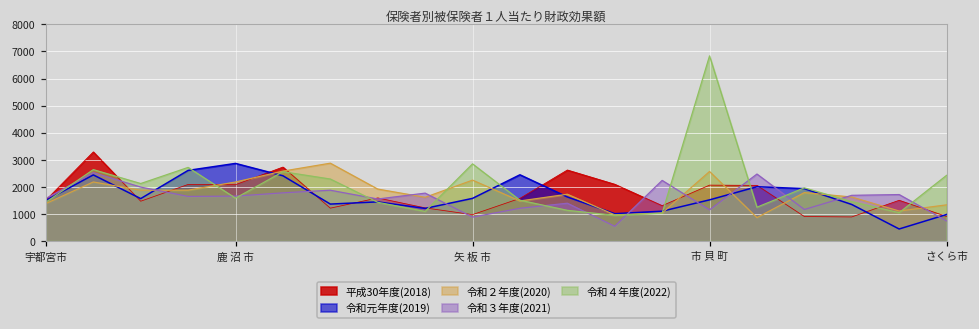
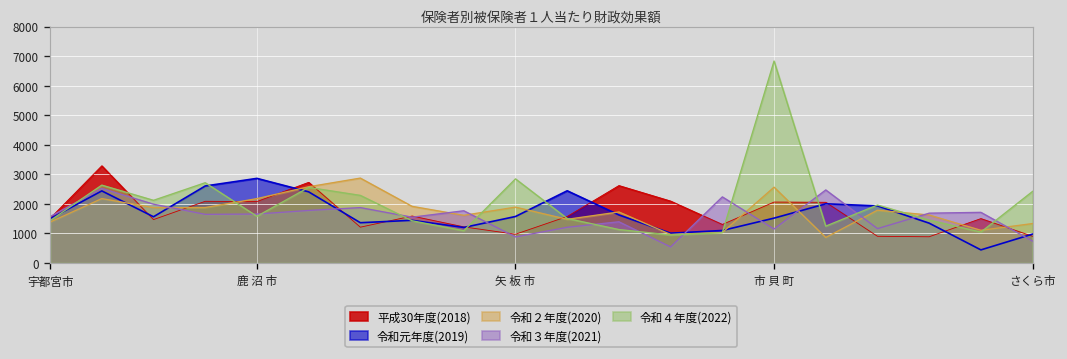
  {
    "平成30年度(2018)": {
      "市 貝 町": 2100
    },
    "令和元年度(2019)": {
      "鹿 沼 市": 2900,
      "矢 板 市": 1600,
      "市 貝 町": 1500
    },
    "令和２年度(2020)": {
-     "矢 板 市": 2200,
+     "矢 板 市": 1900,
      "市 貝 町": 2600,
      "さくら市": 1300
    },
    "令和３年度(2021)": {
      "市 貝 町": 1200,
      "さくら市": 700
    },
    "令和４年度(2022)": {
      "矢 板 市": 2800,
      "市 貝 町": 6800,
      "さくら市": 2400
    }
  }
